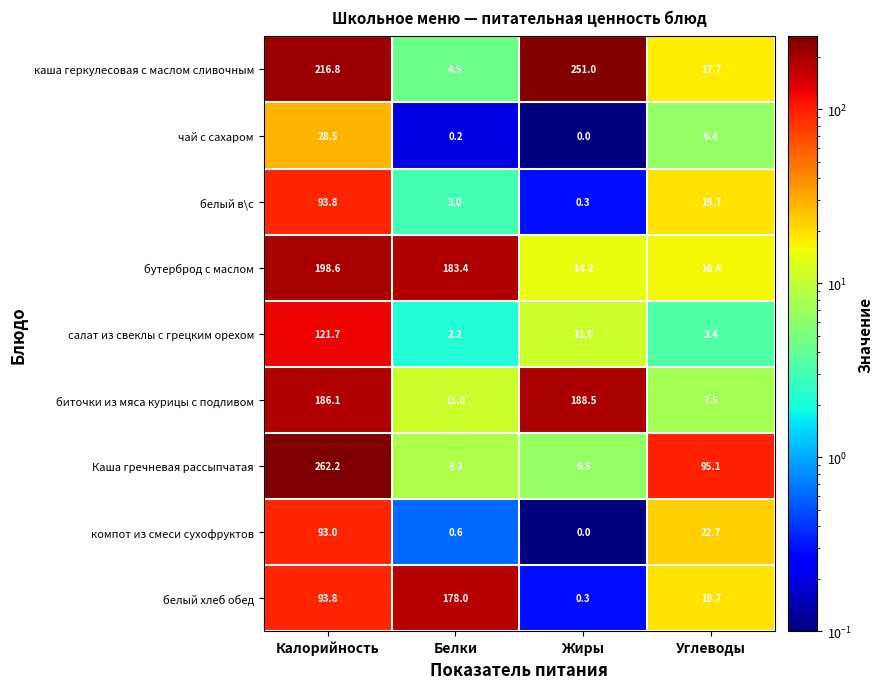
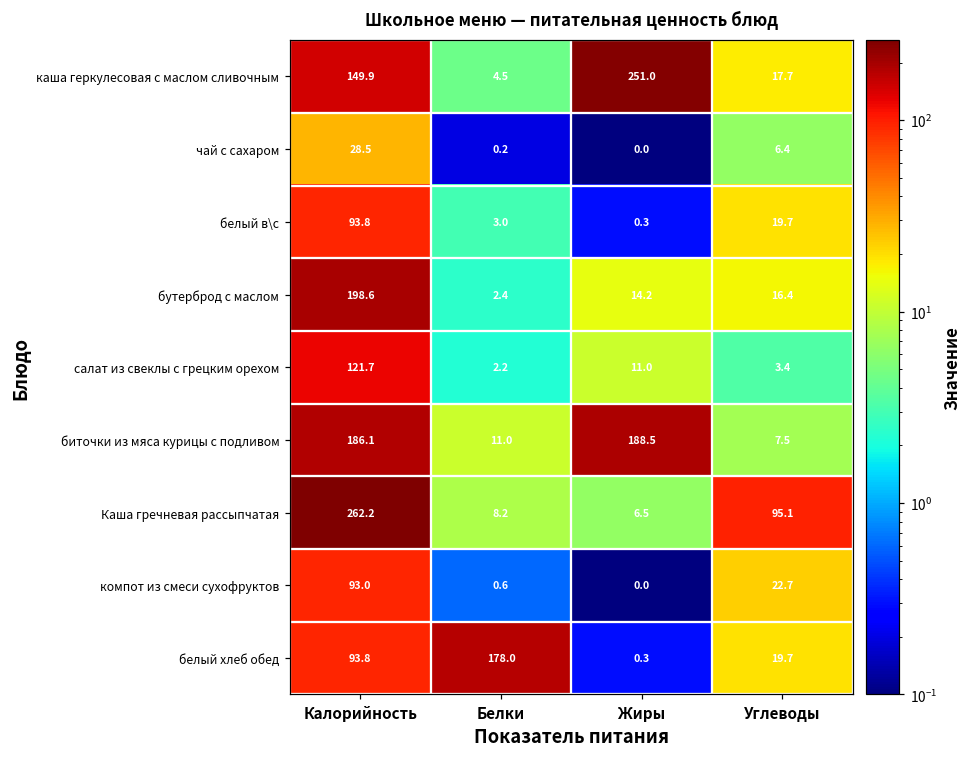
  {
    "каша геркулесовая с маслом сливочным": {
-     "Калорийность": 216.8,
+     "Калорийность": 149.9,
      "Белки": 4.5,
      "Жиры": 251.0,
      "Углеводы": 17.7
    },
    "чай с сахаром": {
      "Калорийность": 28.5,
      "Белки": 0.2,
      "Жиры": 0.0,
      "Углеводы": 6.4
    },
    "белый в\\с": {
      "Калорийность": 93.8,
      "Белки": 3.0,
      "Жиры": 0.3,
      "Углеводы": 19.7
    },
    "бутерброд с маслом": {
      "Калорийность": 198.6,
-     "Белки": 183.4,
+     "Белки": 2.4,
      "Жиры": 14.2,
      "Углеводы": 16.4
    },
    "салат из свеклы с грецким орехом": {
      "Калорийность": 121.7,
      "Белки": 2.2,
      "Жиры": 11.0,
      "Углеводы": 3.4
    },
    "биточки из мяса курицы с подливом": {
      "Калорийность": 186.1,
      "Белки": 11.0,
      "Жиры": 188.5,
      "Углеводы": 7.5
    },
    "Каша гречневая рассыпчатая": {
      "Калорийность": 262.2,
      "Белки": 8.2,
      "Жиры": 6.5,
      "Углеводы": 95.1
    },
    "компот из смеси сухофруктов": {
      "Калорийность": 93.0,
      "Белки": 0.6,
      "Жиры": 0.0,
      "Углеводы": 22.7
    },
    "белый хлеб обед": {
      "Калорийность": 93.8,
      "Белки": 178.0,
      "Жиры": 0.3,
      "Углеводы": 19.7
    }
  }
